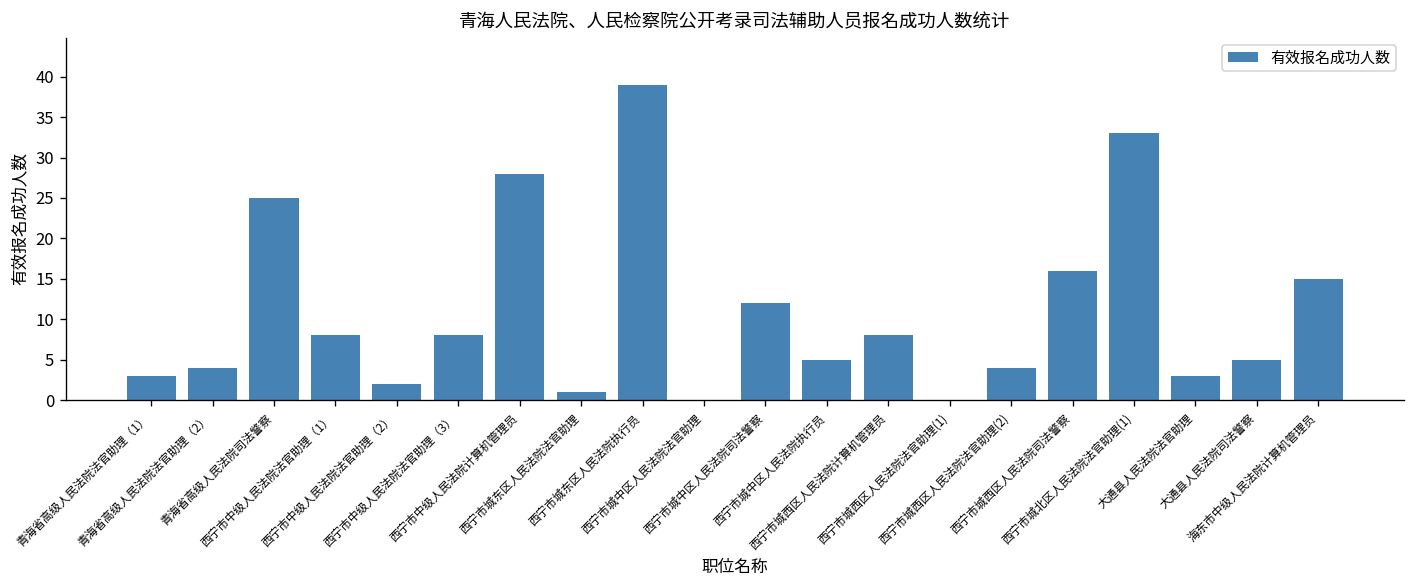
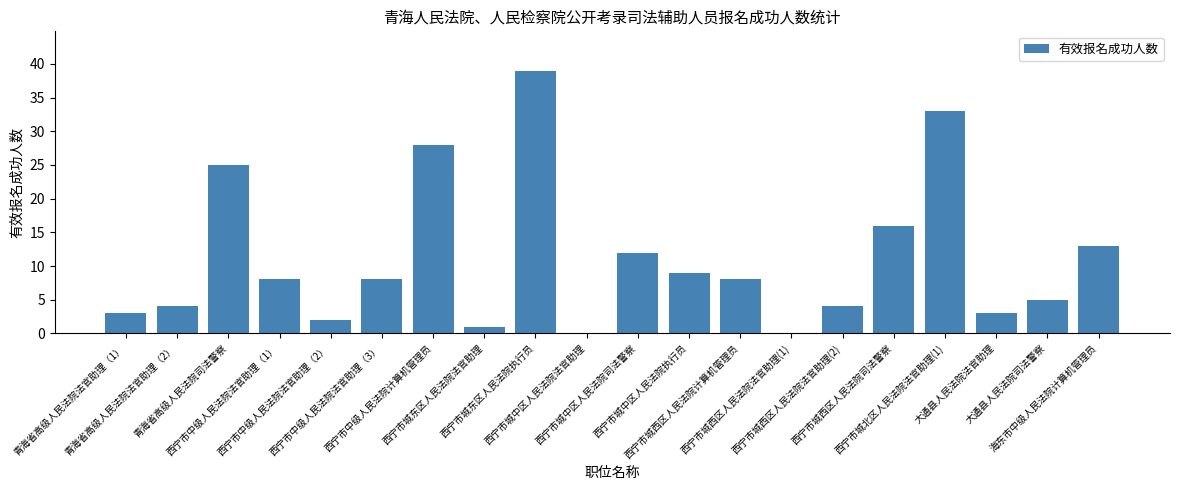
  {
    "青海省高级人民法院法官助理（1）": 3,
    "青海省高级人民法院法官助理（2）": 4,
    "青海省高级人民法院司法警察": 25,
    "西宁市中级人民法院法官助理（1）": 8,
    "西宁市中级人民法院法官助理（2）": 2,
    "西宁市中级人民法院法官助理（3）": 8,
    "西宁市中级人民法院计算机管理员": 28,
    "西宁市城东区人民法院法官助理": 1,
    "西宁市城东区人民法院执行员": 39,
    "西宁市城中区人民法院法官助理": 0,
    "西宁市城中区人民法院司法警察": 12,
-   "西宁市城中区人民法院执行员": 5,
+   "西宁市城中区人民法院执行员": 9,
    "西宁市城西区人民法院计算机管理员": 8,
    "西宁市城西区人民法院法官助理(1)": 0,
    "西宁市城西区人民法院法官助理(2)": 4,
    "西宁市城西区人民法院司法警察": 16,
    "西宁市城北区人民法院法官助理(1)": 33,
    "大通县人民法院法官助理": 3,
    "大通县人民法院司法警察": 5,
-   "海东市中级人民法院计算机管理员": 15
+   "海东市中级人民法院计算机管理员": 13
  }
